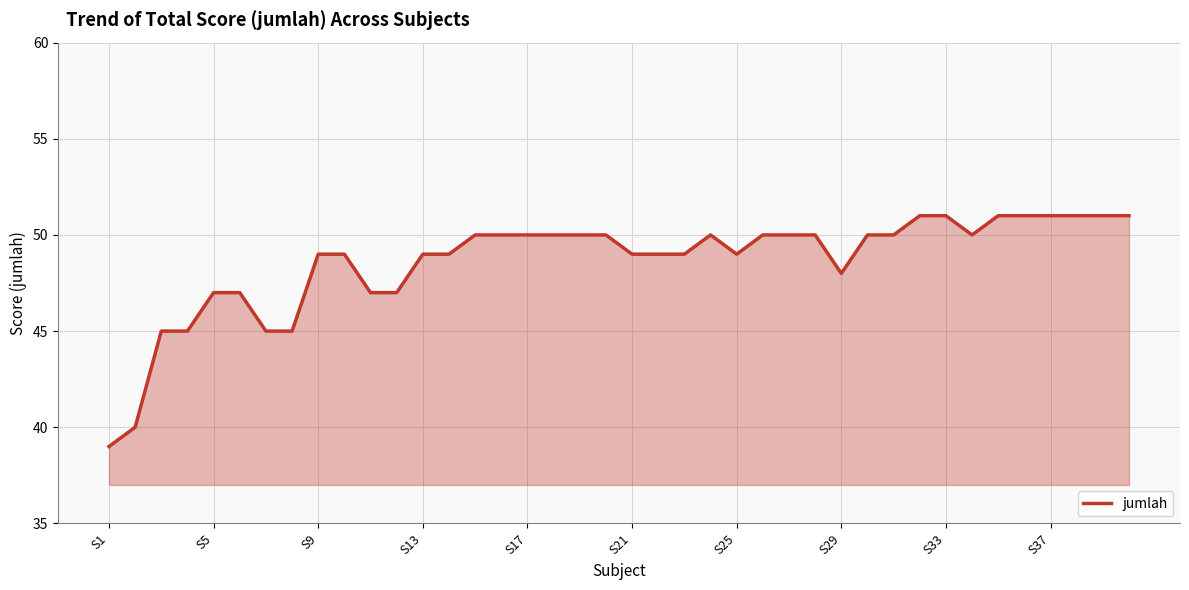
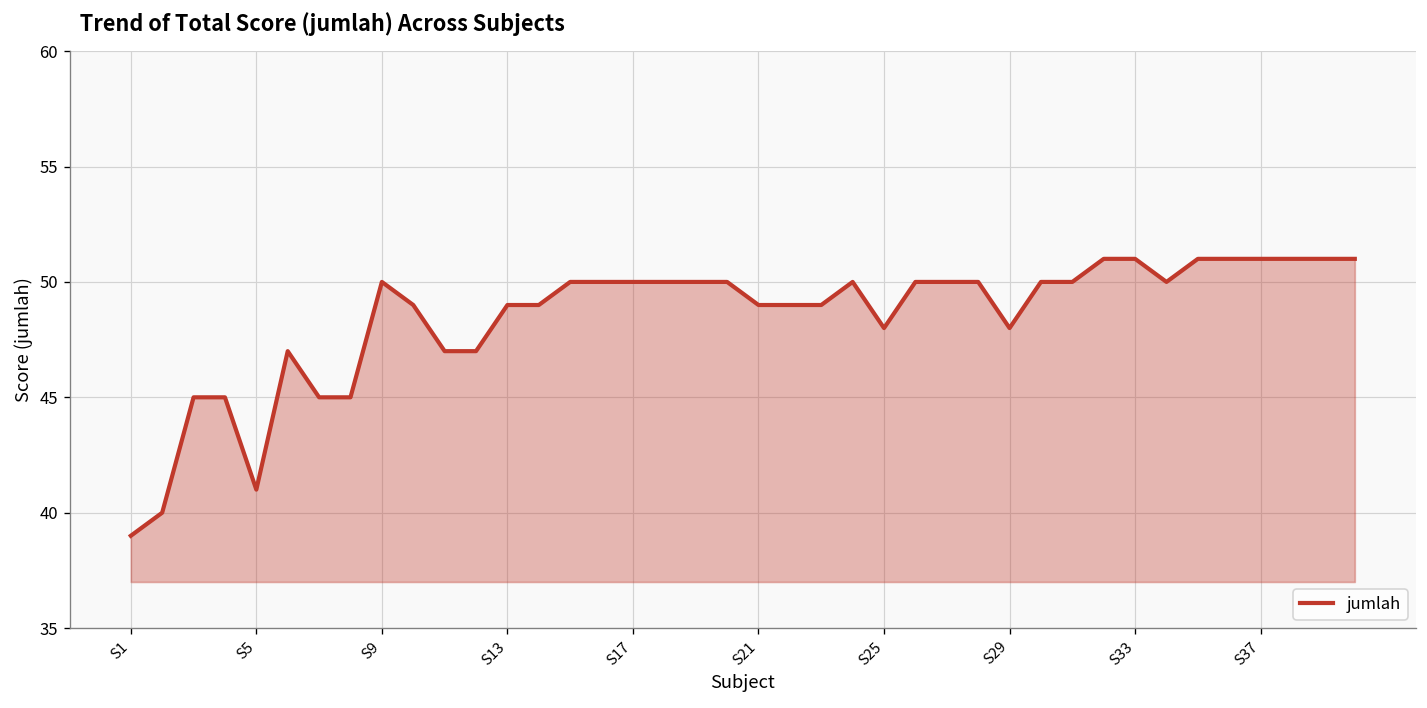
  {
    "S1": 39,
-   "S5": 47,
-   "S9": 49,
+   "S5": 41,
+   "S9": 50,
    "S13": 49,
    "S17": 50,
    "S21": 49,
-   "S25": 49,
+   "S25": 48,
    "S29": 48,
    "S33": 51,
    "S37": 51
  }
